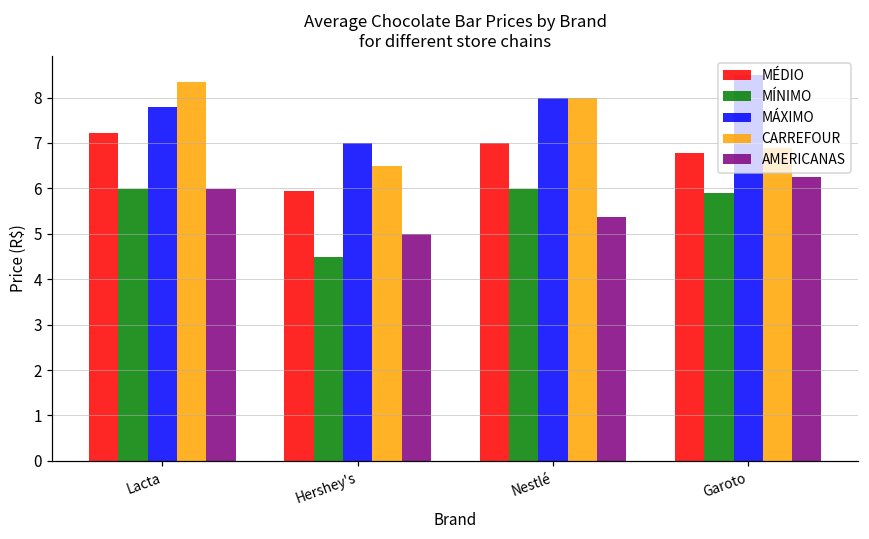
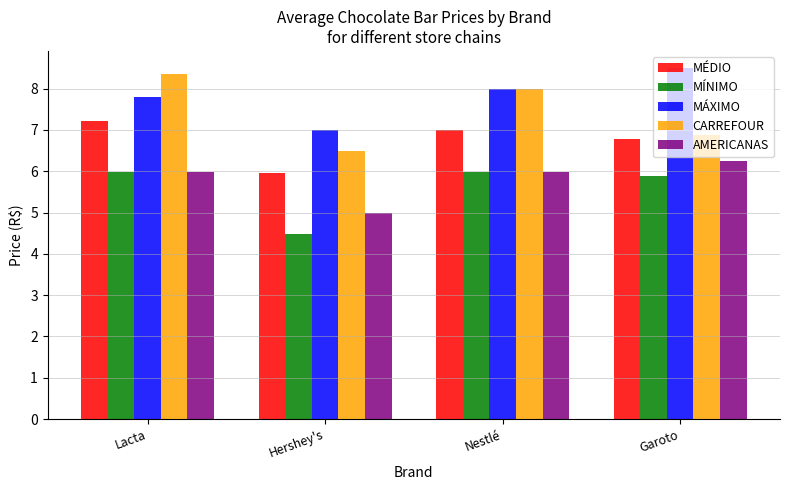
  {
    "MÉDIO": {
      "Lacta": 7.2,
      "Hershey's": 6.0,
      "Nestlé": 7.0,
      "Garoto": 6.8
    },
    "MÍNIMO": {
      "Lacta": 6.0,
      "Hershey's": 4.5,
      "Nestlé": 6.0,
      "Garoto": 5.9
    },
    "MÁXIMO": {
      "Lacta": 7.8,
      "Hershey's": 7.0,
      "Nestlé": 8.0
    },
    "CARREFOUR": {
      "Lacta": 8.4,
      "Hershey's": 6.5,
      "Nestlé": 8.0
    },
    "AMERICANAS": {
      "Lacta": 6.0,
      "Hershey's": 5.0,
-     "Nestlé": 5.4,
+     "Nestlé": 6.0,
      "Garoto": 6.2
    }
  }
